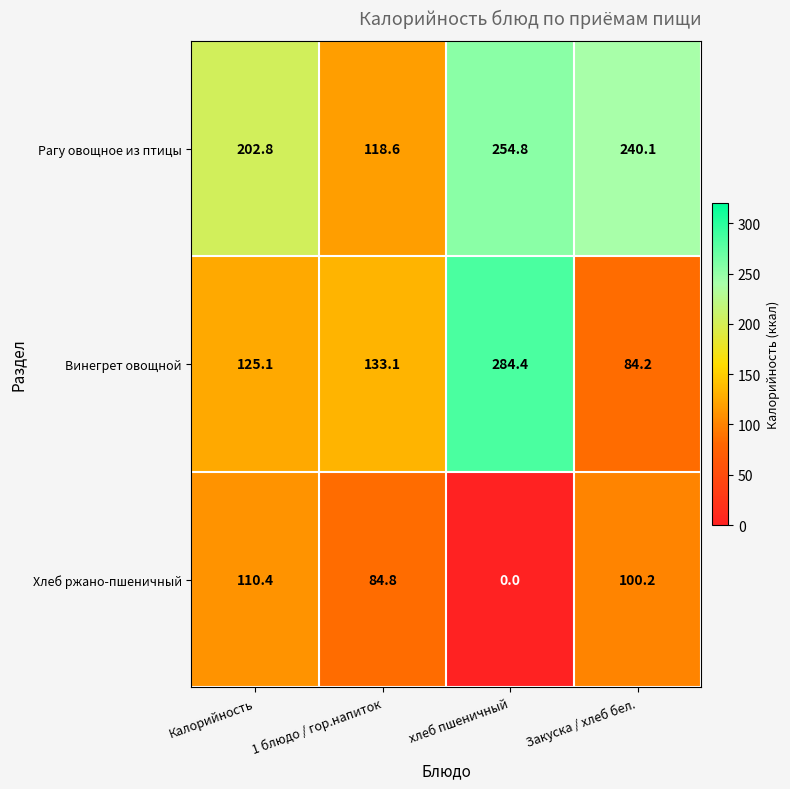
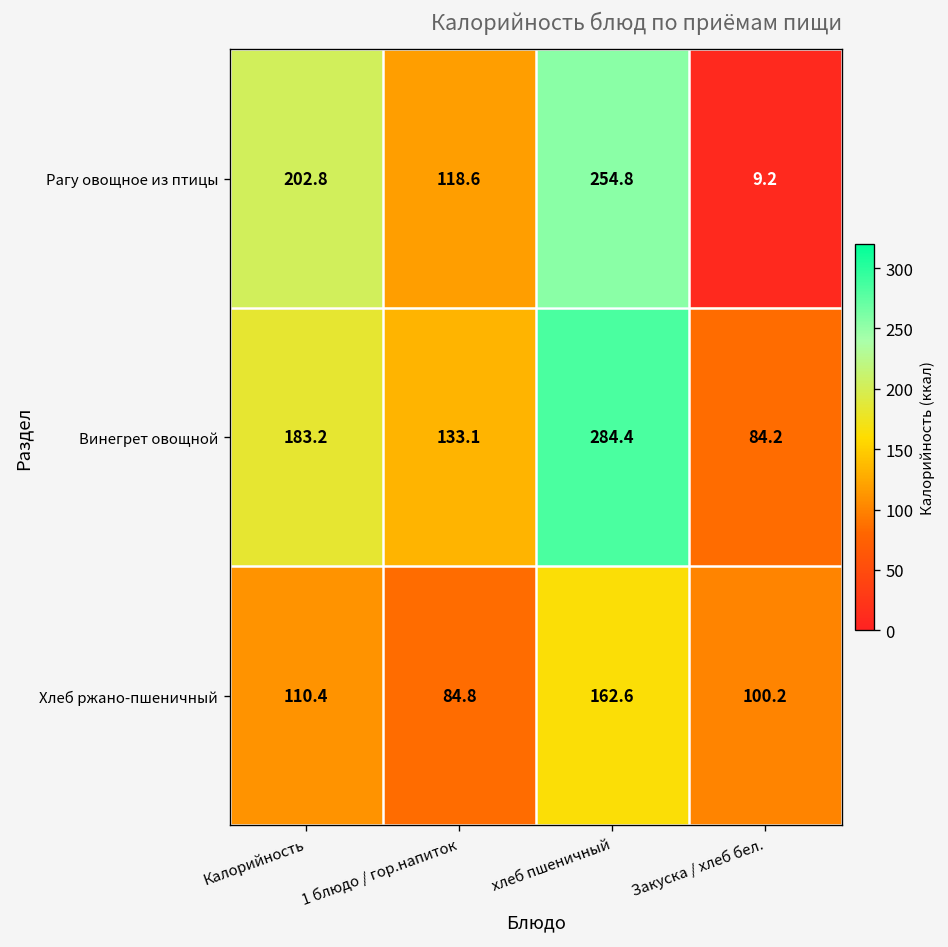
  {
    "Рагу овощное из птицы": {
      "Калорийность": 202.8,
      "1 блюдо / гор.напиток": 118.6,
      "хлеб пшеничный": 254.8,
-     "Закуска / хлеб бел.": 240.1
+     "Закуска / хлеб бел.": 9.2
    },
    "Винегрет овощной": {
-     "Калорийность": 125.1,
+     "Калорийность": 183.2,
      "1 блюдо / гор.напиток": 133.1,
      "хлеб пшеничный": 284.4,
      "Закуска / хлеб бел.": 84.2
    },
    "Хлеб ржано-пшеничный": {
      "Калорийность": 110.4,
      "1 блюдо / гор.напиток": 84.8,
-     "хлеб пшеничный": 0.0,
+     "хлеб пшеничный": 162.6,
      "Закуска / хлеб бел.": 100.2
    }
  }
